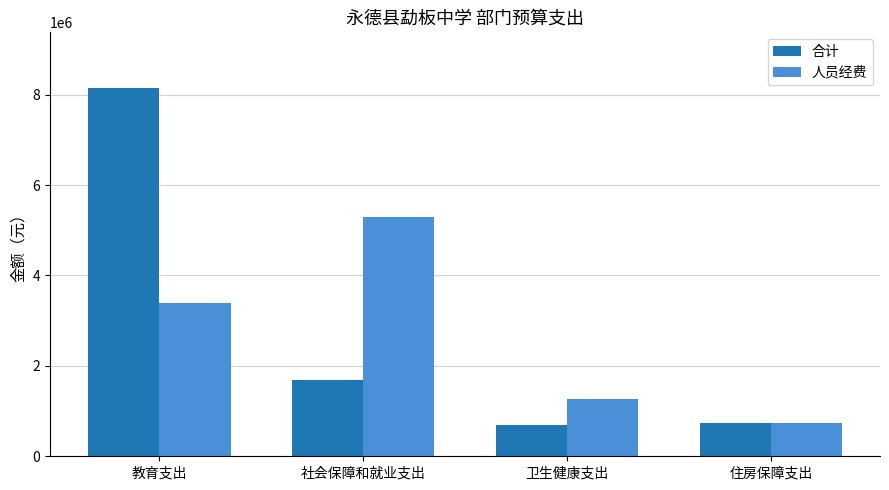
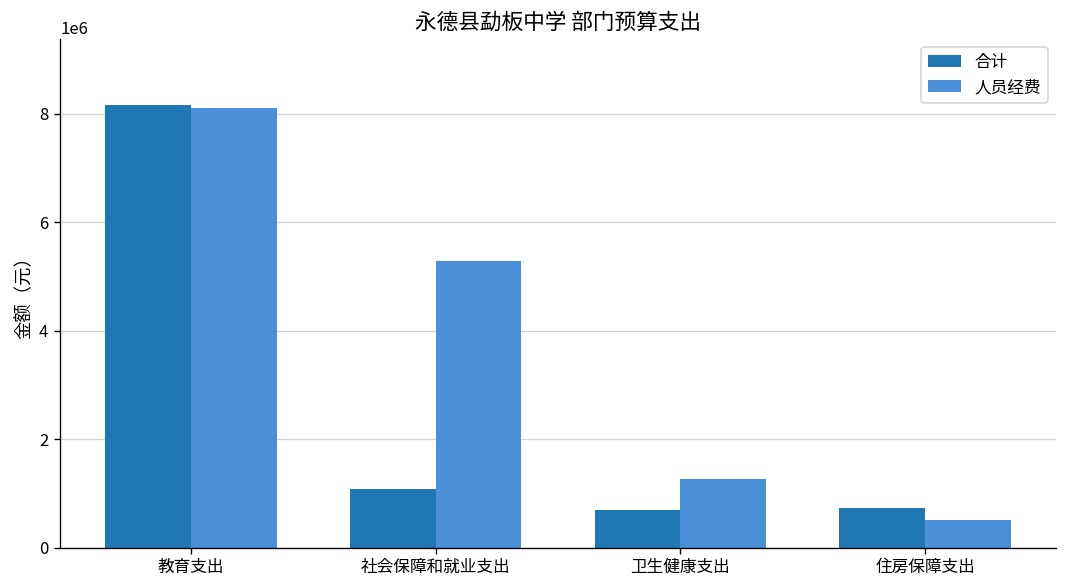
  {
    "合计": {
      "教育支出": 8200000,
-     "社会保障和就业支出": 1700000,
+     "社会保障和就业支出": 1100000,
      "卫生健康支出": 700000,
      "住房保障支出": 700000
    },
    "人员经费": {
-     "教育支出": 3400000,
+     "教育支出": 8100000,
      "社会保障和就业支出": 5300000,
      "卫生健康支出": 1300000,
-     "住房保障支出": 700000
+     "住房保障支出": 500000
    }
  }
